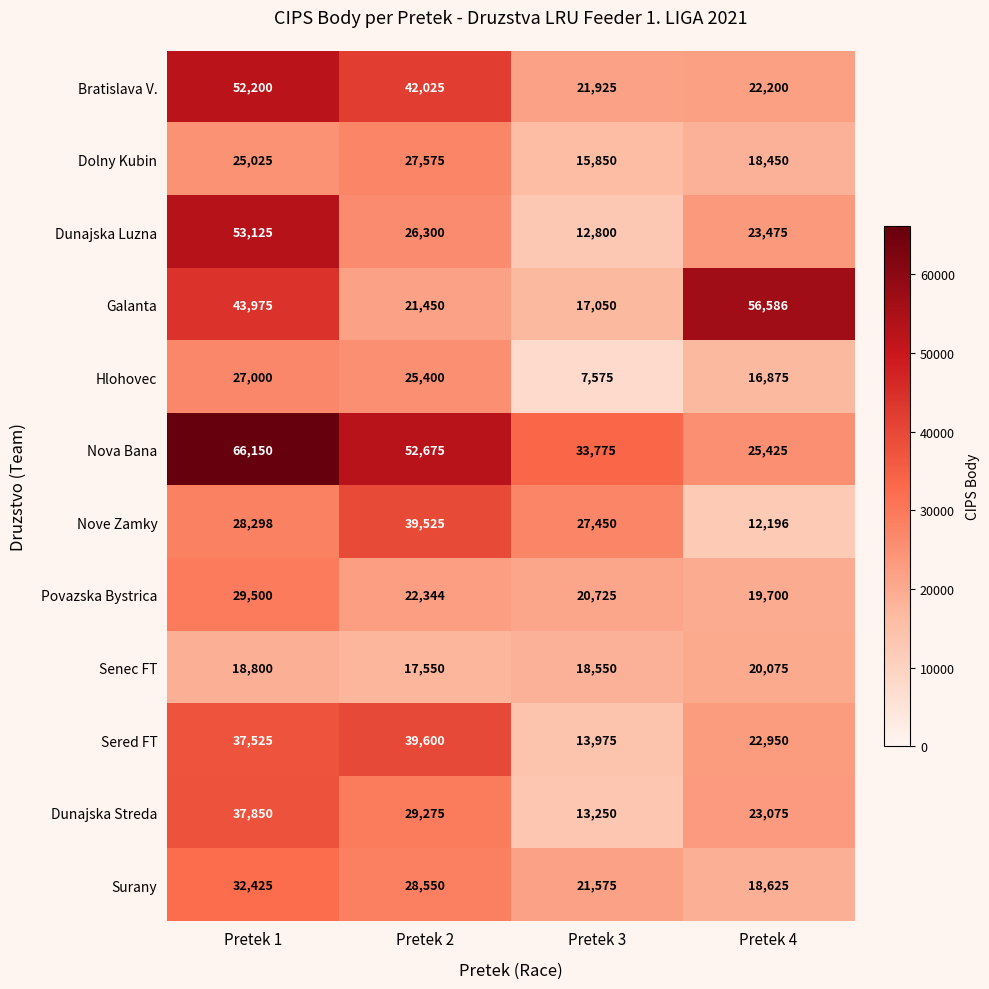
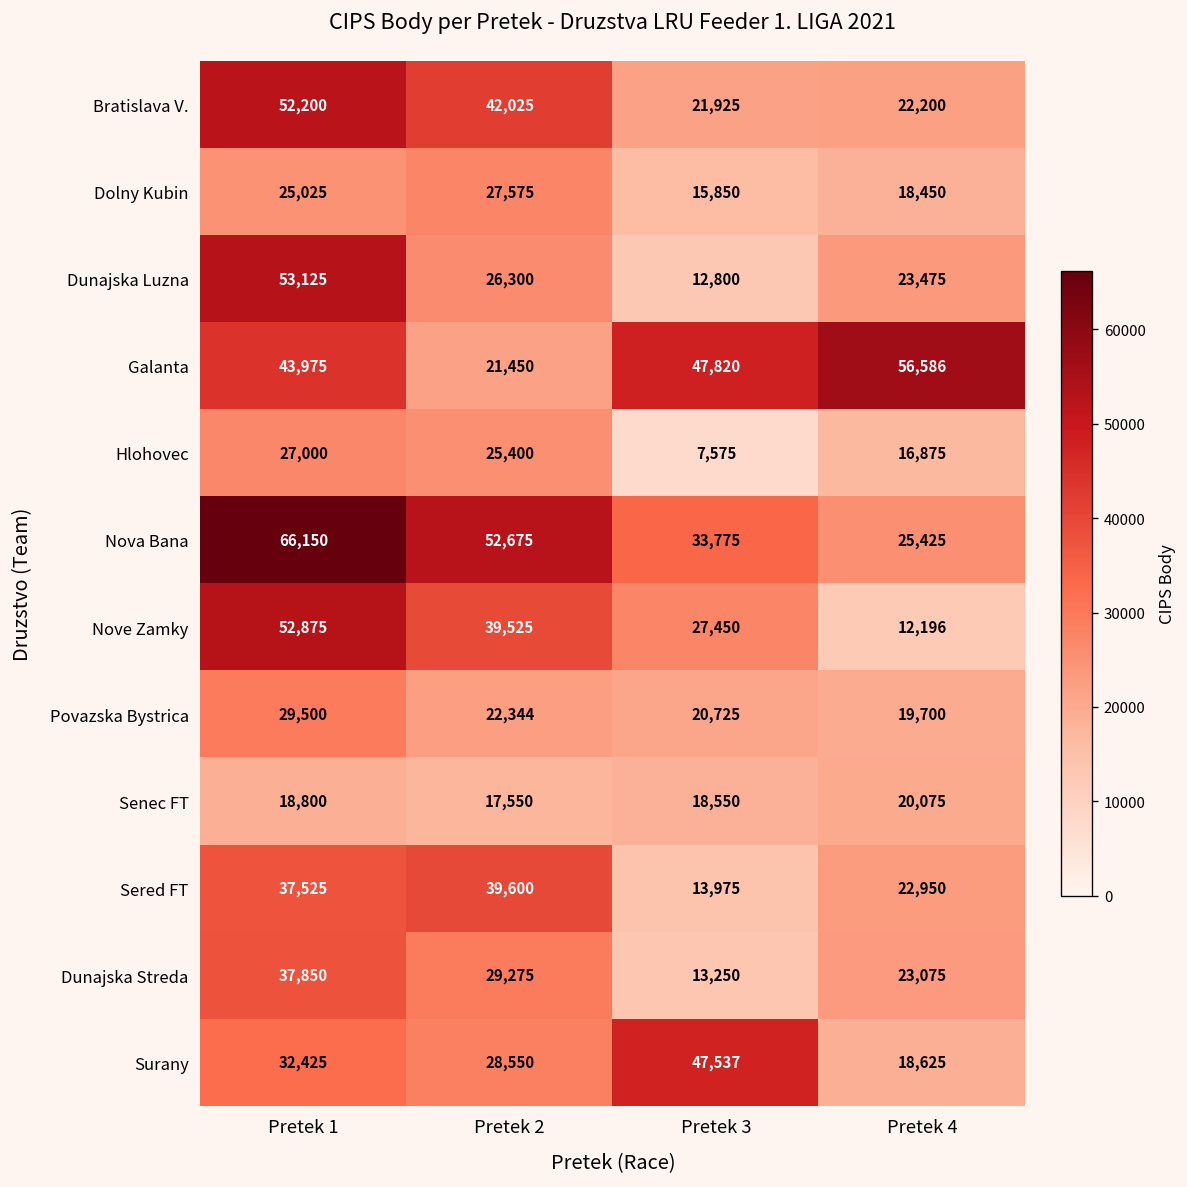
  {
    "Bratislava V.": {
      "Pretek 1": "52,200",
      "Pretek 2": "42,025",
      "Pretek 3": "21,925",
      "Pretek 4": "22,200"
    },
    "Dolny Kubin": {
      "Pretek 1": "25,025",
      "Pretek 2": "27,575",
      "Pretek 3": "15,850",
      "Pretek 4": "18,450"
    },
    "Dunajska Luzna": {
      "Pretek 1": "53,125",
      "Pretek 2": "26,300",
      "Pretek 3": "12,800",
      "Pretek 4": "23,475"
    },
    "Galanta": {
      "Pretek 1": "43,975",
      "Pretek 2": "21,450",
-     "Pretek 3": "17,050",
+     "Pretek 3": "47,820",
      "Pretek 4": "56,586"
    },
    "Hlohovec": {
      "Pretek 1": "27,000",
      "Pretek 2": "25,400",
      "Pretek 3": "7,575",
      "Pretek 4": "16,875"
    },
    "Nova Bana": {
      "Pretek 1": "66,150",
      "Pretek 2": "52,675",
      "Pretek 3": "33,775",
      "Pretek 4": "25,425"
    },
    "Nove Zamky": {
-     "Pretek 1": "28,298",
+     "Pretek 1": "52,875",
      "Pretek 2": "39,525",
      "Pretek 3": "27,450",
      "Pretek 4": "12,196"
    },
    "Povazska Bystrica": {
      "Pretek 1": "29,500",
      "Pretek 2": "22,344",
      "Pretek 3": "20,725",
      "Pretek 4": "19,700"
    },
    "Senec FT": {
      "Pretek 1": "18,800",
      "Pretek 2": "17,550",
      "Pretek 3": "18,550",
      "Pretek 4": "20,075"
    },
    "Sered FT": {
      "Pretek 1": "37,525",
      "Pretek 2": "39,600",
      "Pretek 3": "13,975",
      "Pretek 4": "22,950"
    },
    "Dunajska Streda": {
      "Pretek 1": "37,850",
      "Pretek 2": "29,275",
      "Pretek 3": "13,250",
      "Pretek 4": "23,075"
    },
    "Surany": {
      "Pretek 1": "32,425",
      "Pretek 2": "28,550",
-     "Pretek 3": "21,575",
+     "Pretek 3": "47,537",
      "Pretek 4": "18,625"
    }
  }
